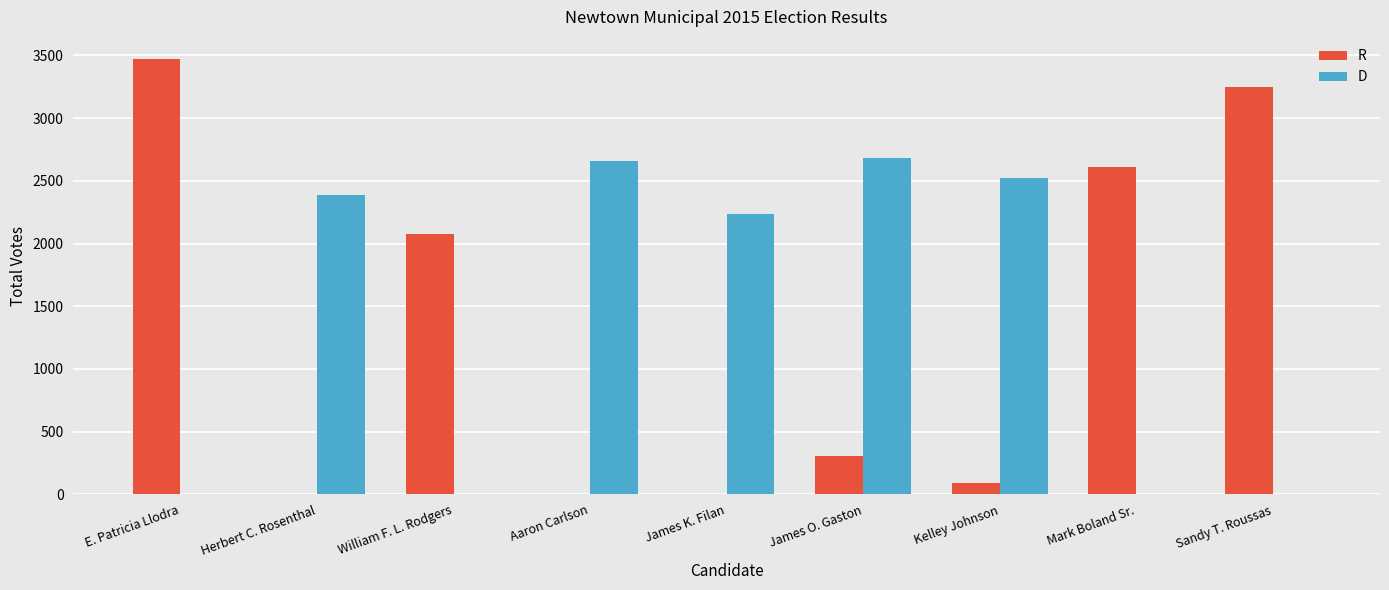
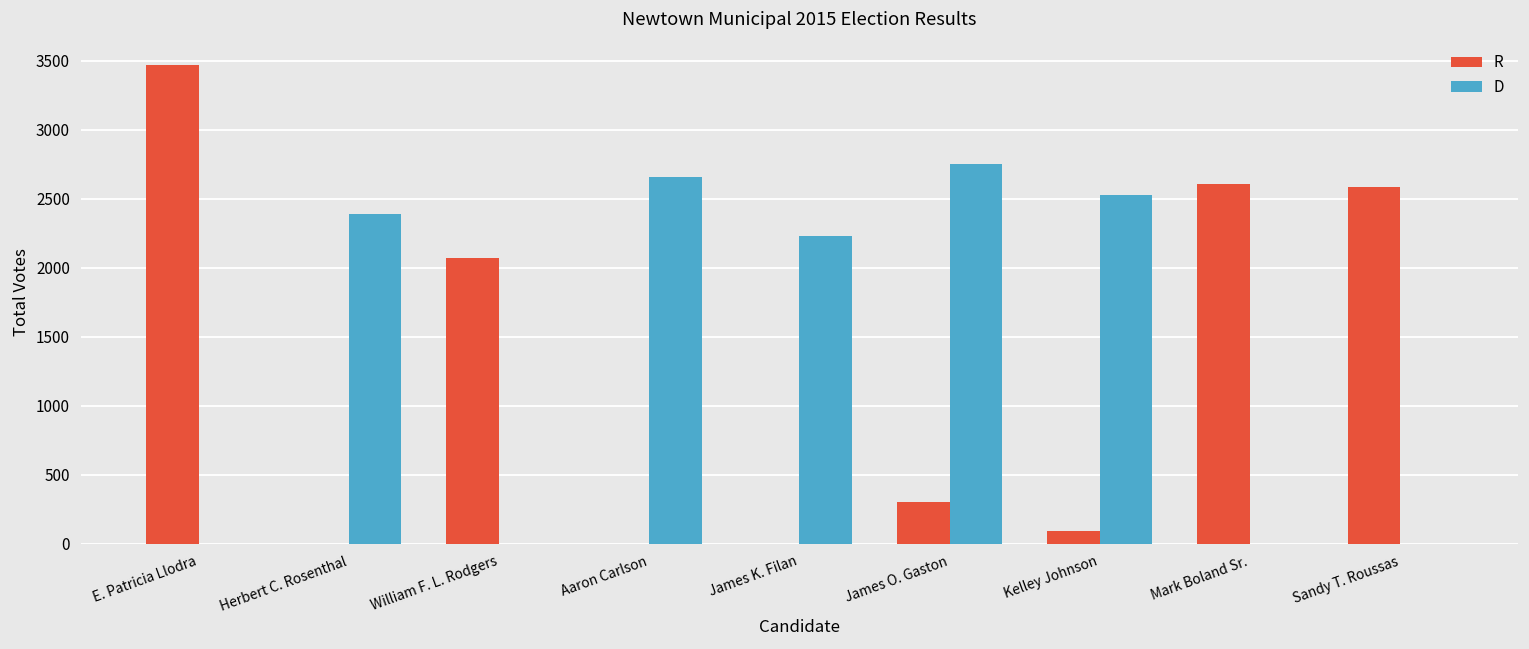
  {
    "R": {
      "E. Patricia Llodra": 3470,
      "Herbert C. Rosenthal": 0,
      "William F. L. Rodgers": 2070,
      "Aaron Carlson": 0,
      "James K. Filan": 0,
      "James O. Gaston": 300,
      "Kelley Johnson": 90,
      "Mark Boland Sr.": 2610,
-     "Sandy T. Roussas": 3250
+     "Sandy T. Roussas": 2590
    },
    "D": {
      "E. Patricia Llodra": 0,
      "Herbert C. Rosenthal": 2390,
      "William F. L. Rodgers": 0,
      "Aaron Carlson": 2660,
      "James K. Filan": 2230,
-     "James O. Gaston": 2680,
+     "James O. Gaston": 2750,
      "Kelley Johnson": 2530,
      "Mark Boland Sr.": 0,
      "Sandy T. Roussas": 0
    }
  }
